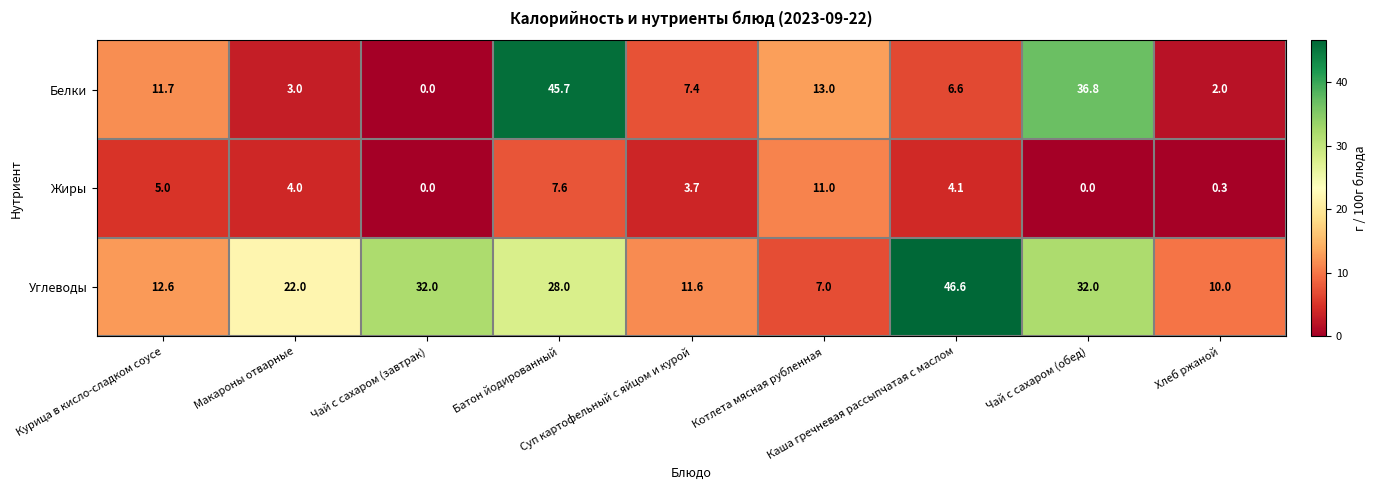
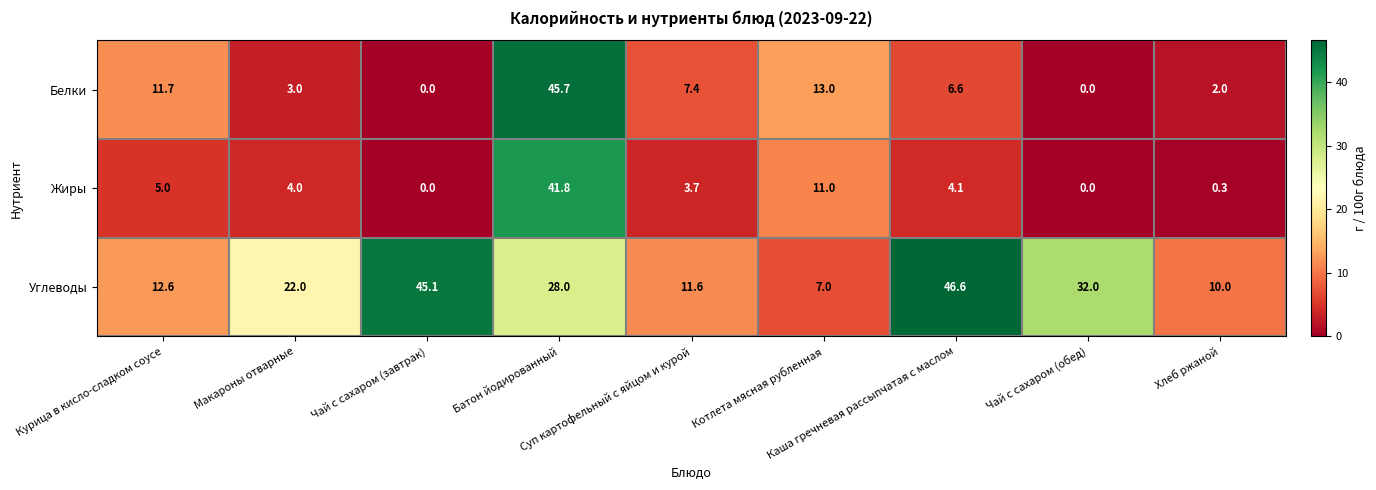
  {
    "Белки": {
      "Курица в кисло-сладком соусе": 11.7,
      "Макароны отварные": 3.0,
      "Чай с сахаром (завтрак)": 0.0,
      "Батон йодированный": 45.7,
      "Суп картофельный с яйцом и курой": 7.4,
      "Котлета мясная рубленная": 13.0,
      "Каша гречневая рассыпчатая с маслом": 6.6,
-     "Чай с сахаром (обед)": 36.8,
+     "Чай с сахаром (обед)": 0.0,
      "Хлеб ржаной": 2.0
    },
    "Жиры": {
      "Курица в кисло-сладком соусе": 5.0,
      "Макароны отварные": 4.0,
      "Чай с сахаром (завтрак)": 0.0,
-     "Батон йодированный": 7.6,
+     "Батон йодированный": 41.8,
      "Суп картофельный с яйцом и курой": 3.7,
      "Котлета мясная рубленная": 11.0,
      "Каша гречневая рассыпчатая с маслом": 4.1,
      "Чай с сахаром (обед)": 0.0,
      "Хлеб ржаной": 0.3
    },
    "Углеводы": {
      "Курица в кисло-сладком соусе": 12.6,
      "Макароны отварные": 22.0,
-     "Чай с сахаром (завтрак)": 32.0,
+     "Чай с сахаром (завтрак)": 45.1,
      "Батон йодированный": 28.0,
      "Суп картофельный с яйцом и курой": 11.6,
      "Котлета мясная рубленная": 7.0,
      "Каша гречневая рассыпчатая с маслом": 46.6,
      "Чай с сахаром (обед)": 32.0,
      "Хлеб ржаной": 10.0
    }
  }
